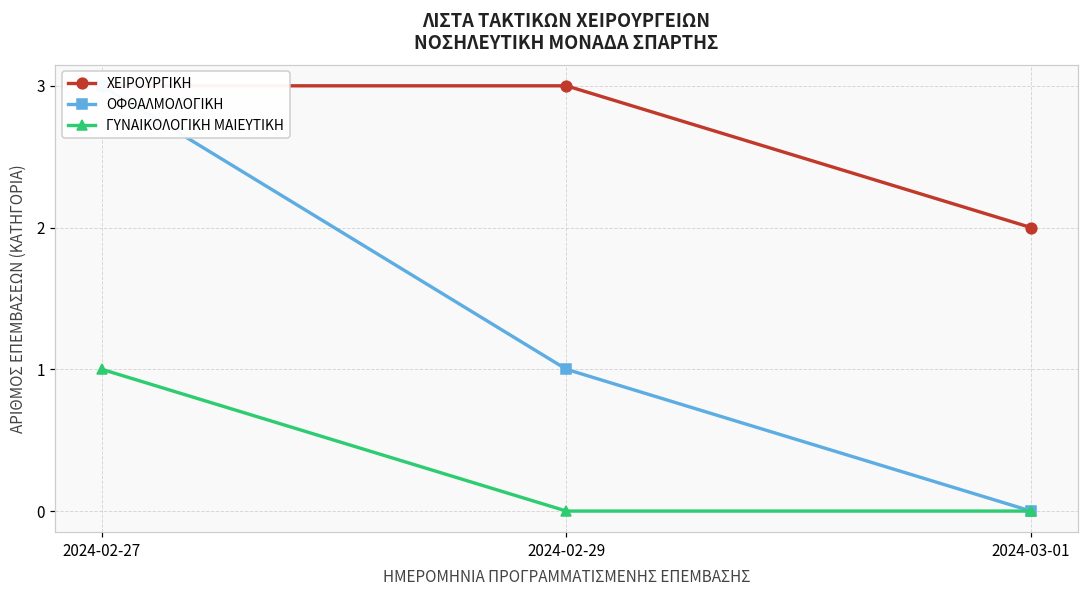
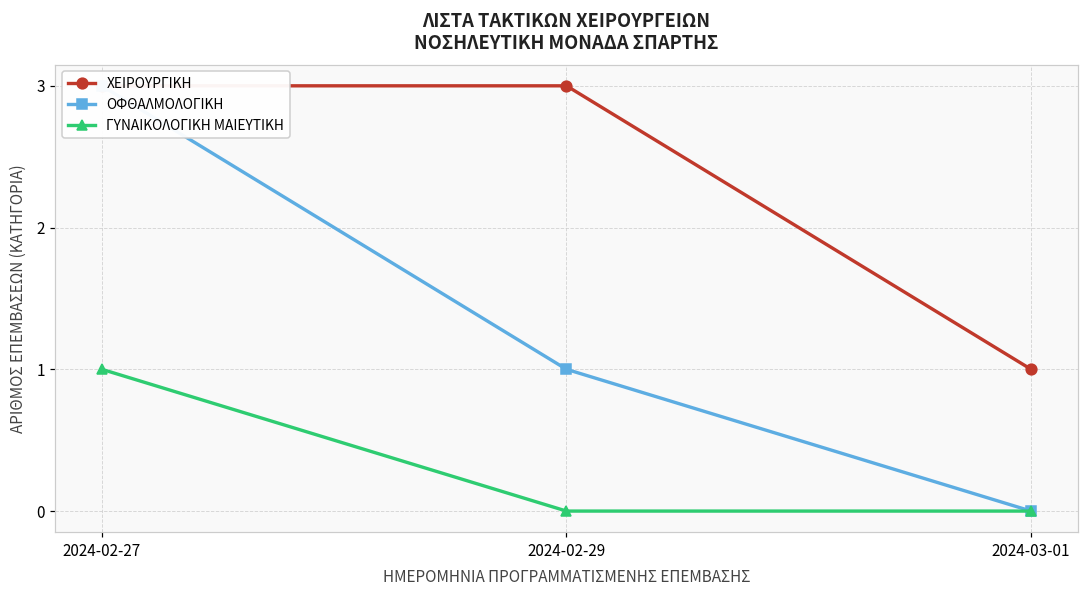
  {
    "ΧΕΙΡΟΥΡΓΙΚΗ": {
      "2024-02-29": 3,
-     "2024-03-01": 2
+     "2024-03-01": 1
    },
    "ΟΦΘΑΛΜΟΛΟΓΙΚΗ": {
      "2024-02-29": 1
    },
    "ΓΥΝΑΙΚΟΛΟΓΙΚΗ ΜΑΙΕΥΤΙΚΗ": {
      "2024-02-27": 1,
      "2024-02-29": 0
    }
  }
